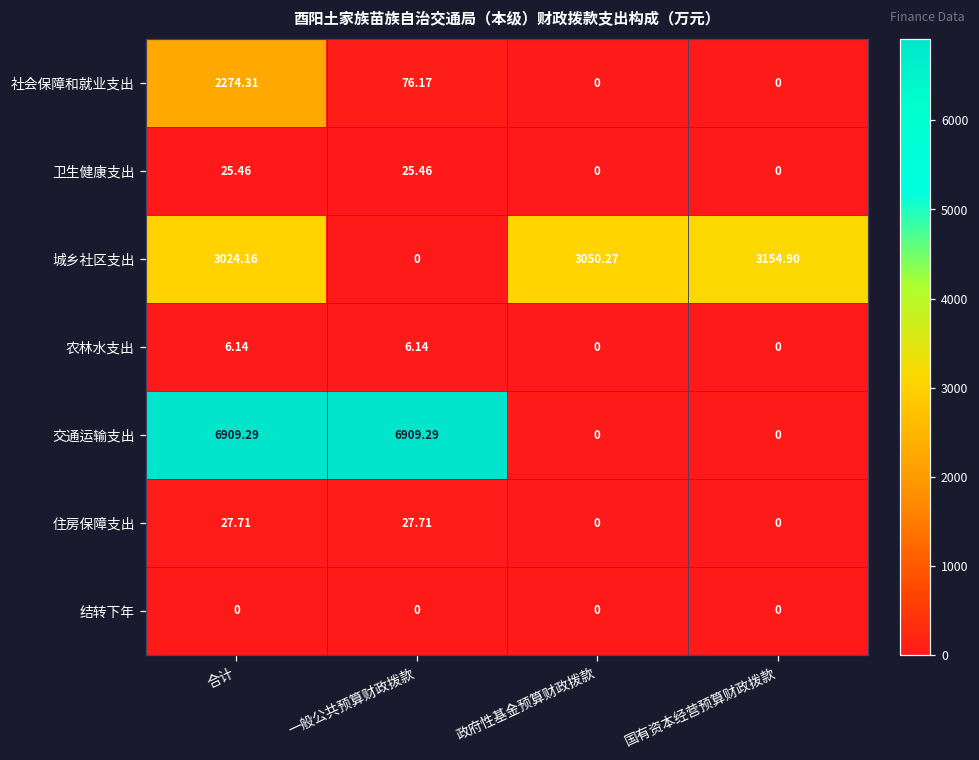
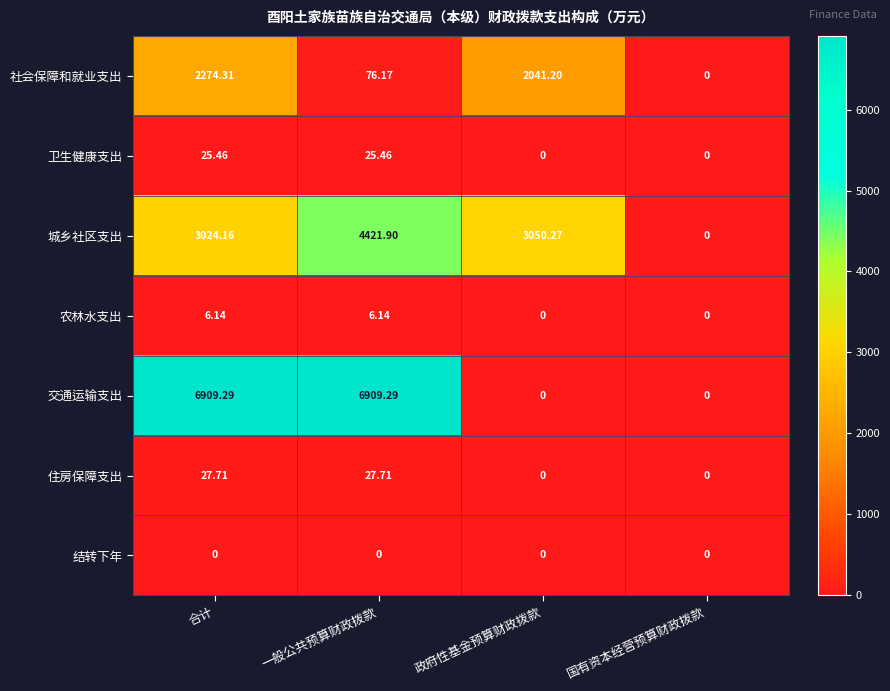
  {
    "社会保障和就业支出": {
      "合计": 2274.31,
      "一般公共预算财政拨款": 76.17,
-     "政府性基金预算财政拨款": 0,
+     "政府性基金预算财政拨款": 2041.20,
      "国有资本经营预算财政拨款": 0
    },
    "卫生健康支出": {
      "合计": 25.46,
      "一般公共预算财政拨款": 25.46,
      "政府性基金预算财政拨款": 0,
      "国有资本经营预算财政拨款": 0
    },
    "城乡社区支出": {
      "合计": 3024.16,
-     "一般公共预算财政拨款": 0,
+     "一般公共预算财政拨款": 4421.90,
      "政府性基金预算财政拨款": 3050.27,
-     "国有资本经营预算财政拨款": 3154.90
+     "国有资本经营预算财政拨款": 0
    },
    "农林水支出": {
      "合计": 6.14,
      "一般公共预算财政拨款": 6.14,
      "政府性基金预算财政拨款": 0,
      "国有资本经营预算财政拨款": 0
    },
    "交通运输支出": {
      "合计": 6909.29,
      "一般公共预算财政拨款": 6909.29,
      "政府性基金预算财政拨款": 0,
      "国有资本经营预算财政拨款": 0
    },
    "住房保障支出": {
      "合计": 27.71,
      "一般公共预算财政拨款": 27.71,
      "政府性基金预算财政拨款": 0,
      "国有资本经营预算财政拨款": 0
    },
    "结转下年": {
      "合计": 0,
      "一般公共预算财政拨款": 0,
      "政府性基金预算财政拨款": 0,
      "国有资本经营预算财政拨款": 0
    }
  }
